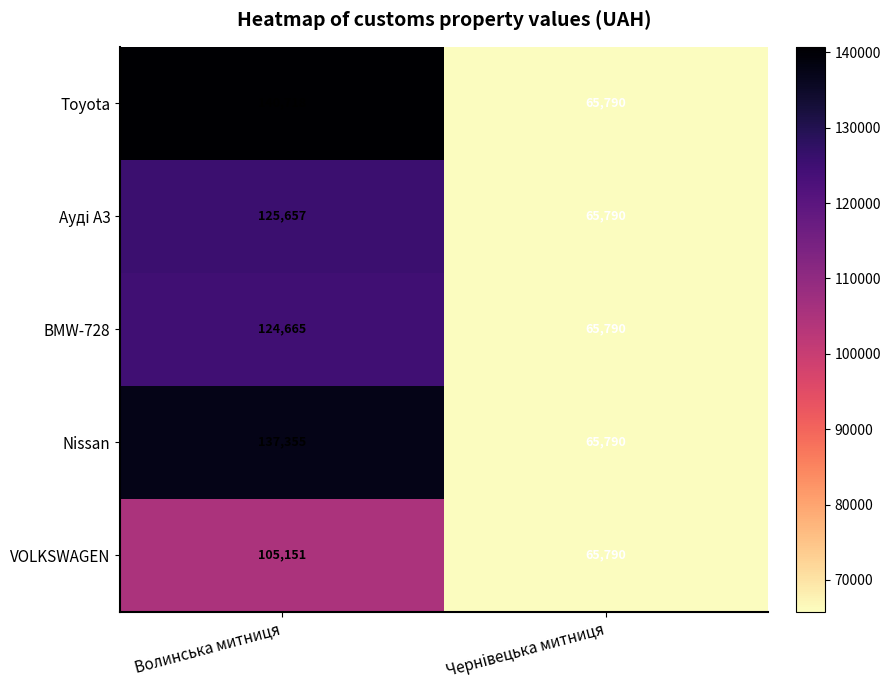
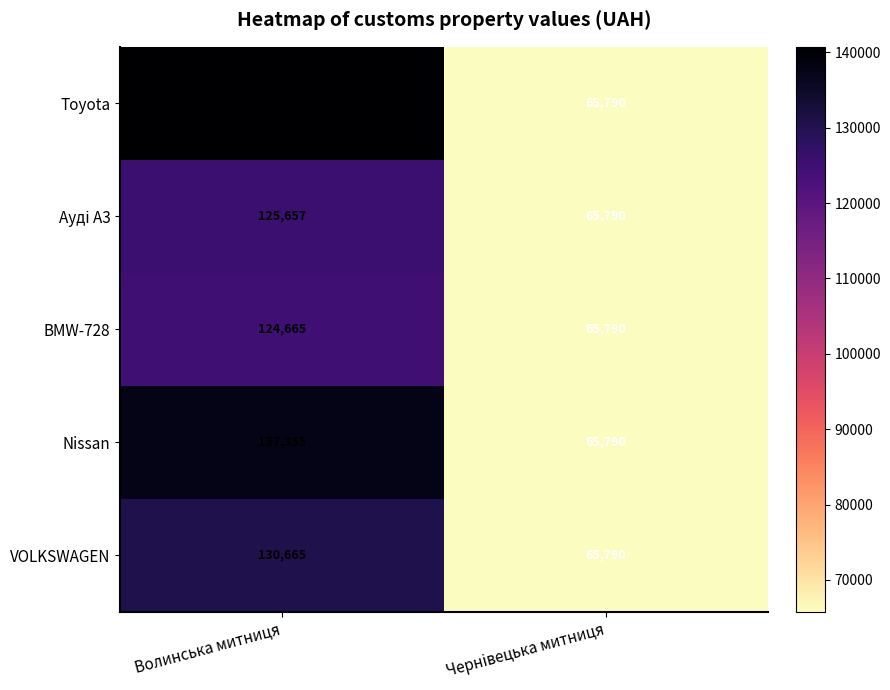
  {
    "Toyota": {
      "Чернівецька митниця": "65,790"
    },
    "Ауді А3": {
      "Волинська митниця": "125,657",
      "Чернівецька митниця": "65,790"
    },
    "BMW-728": {
      "Волинська митниця": "124,665",
      "Чернівецька митниця": "65,790"
    },
    "Nissan": {
      "Чернівецька митниця": "65,790"
    },
    "VOLKSWAGEN": {
-     "Волинська митниця": "105,151",
+     "Волинська митниця": "130,665",
      "Чернівецька митниця": "65,790"
    }
  }
